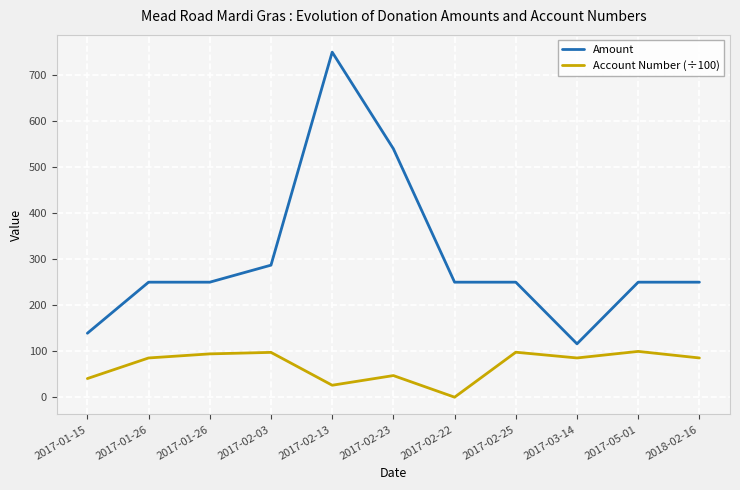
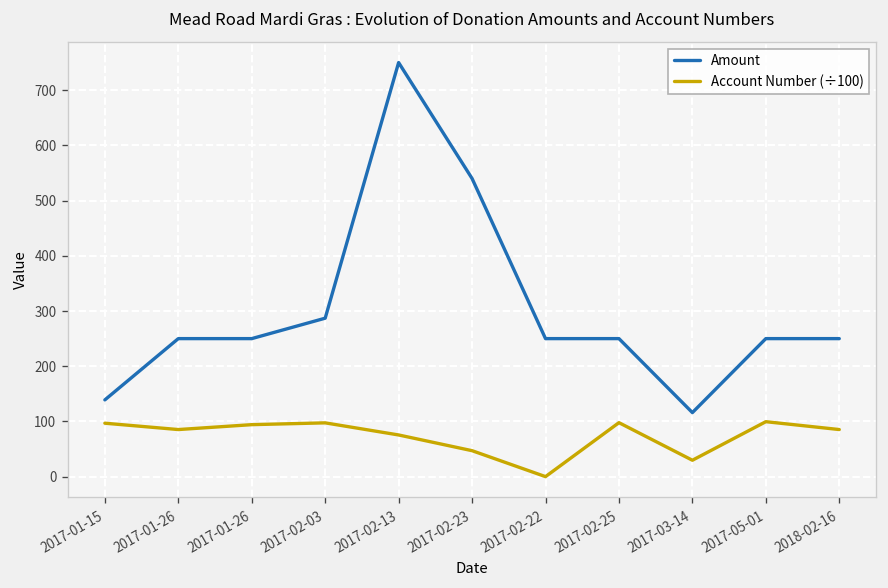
  {
    "Amount": {
      "2017-01-15": 140,
      "2017-02-03": 290,
      "2017-02-13": 750,
      "2017-02-23": 540,
      "2017-02-22": 250,
      "2017-02-25": 250,
      "2017-03-14": 120,
      "2017-05-01": 250,
      "2018-02-16": 250
    },
    "Account Number (÷100)": {
-     "2017-01-15": 40,
+     "2017-01-15": 100,
      "2017-02-03": 100,
-     "2017-02-13": 30,
+     "2017-02-13": 80,
      "2017-02-23": 50,
      "2017-02-22": 0,
      "2017-02-25": 100,
-     "2017-03-14": 90,
+     "2017-03-14": 30,
      "2017-05-01": 100,
      "2018-02-16": 90
    }
  }
